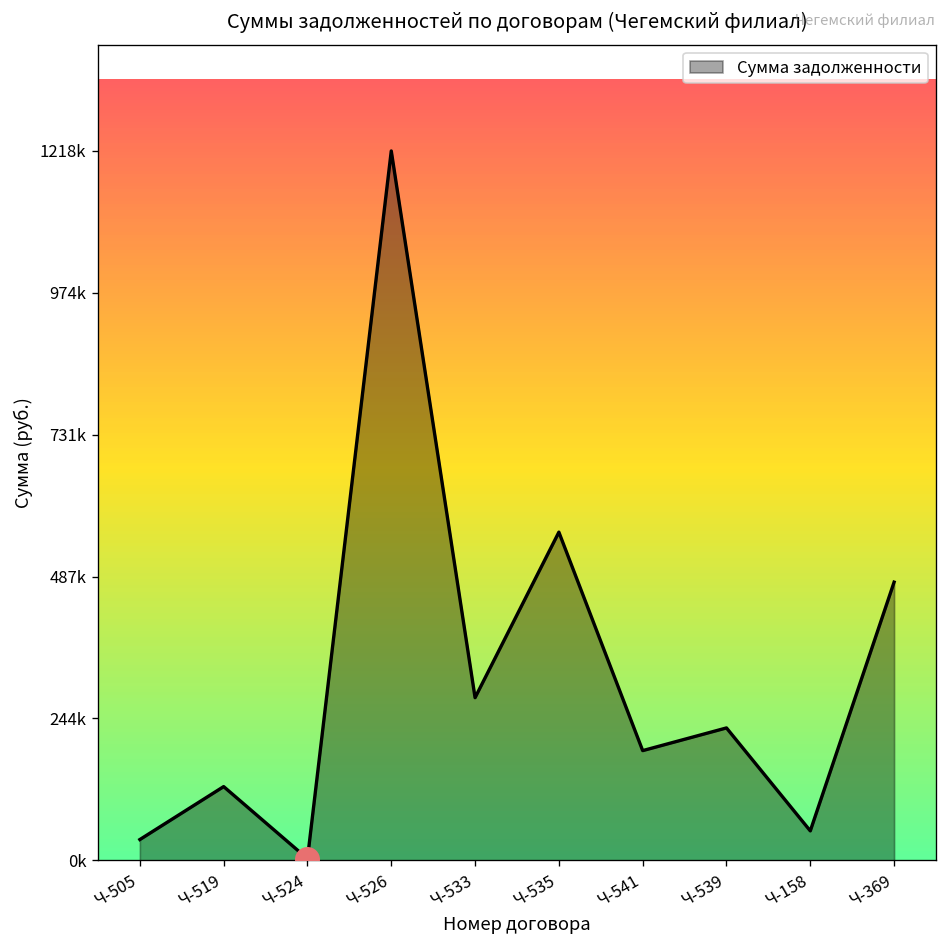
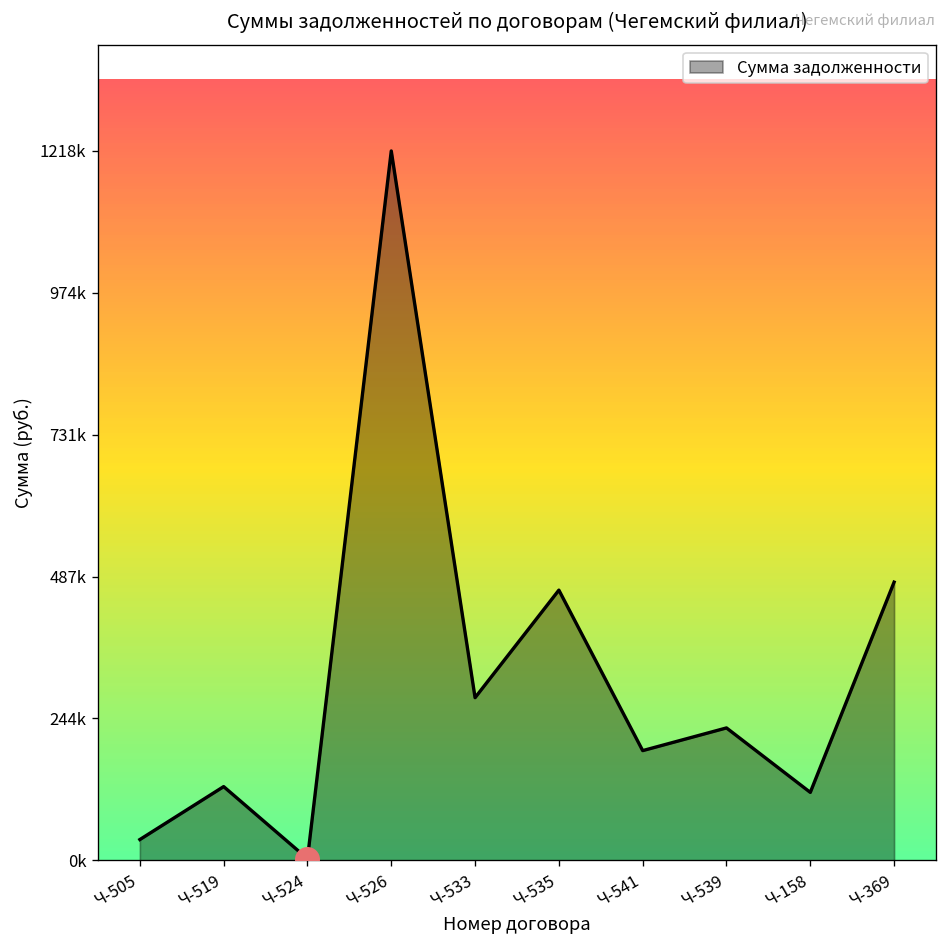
  {
    "Сумма задолженности": {
      "Ч-505": 40000,
      "Ч-519": 130000,
      "Ч-526": 1220000,
      "Ч-533": 280000,
-     "Ч-535": 560000,
+     "Ч-535": 460000,
      "Ч-541": 190000,
      "Ч-539": 230000,
-     "Ч-158": 50000,
+     "Ч-158": 120000,
      "Ч-369": 480000
    }
  }
